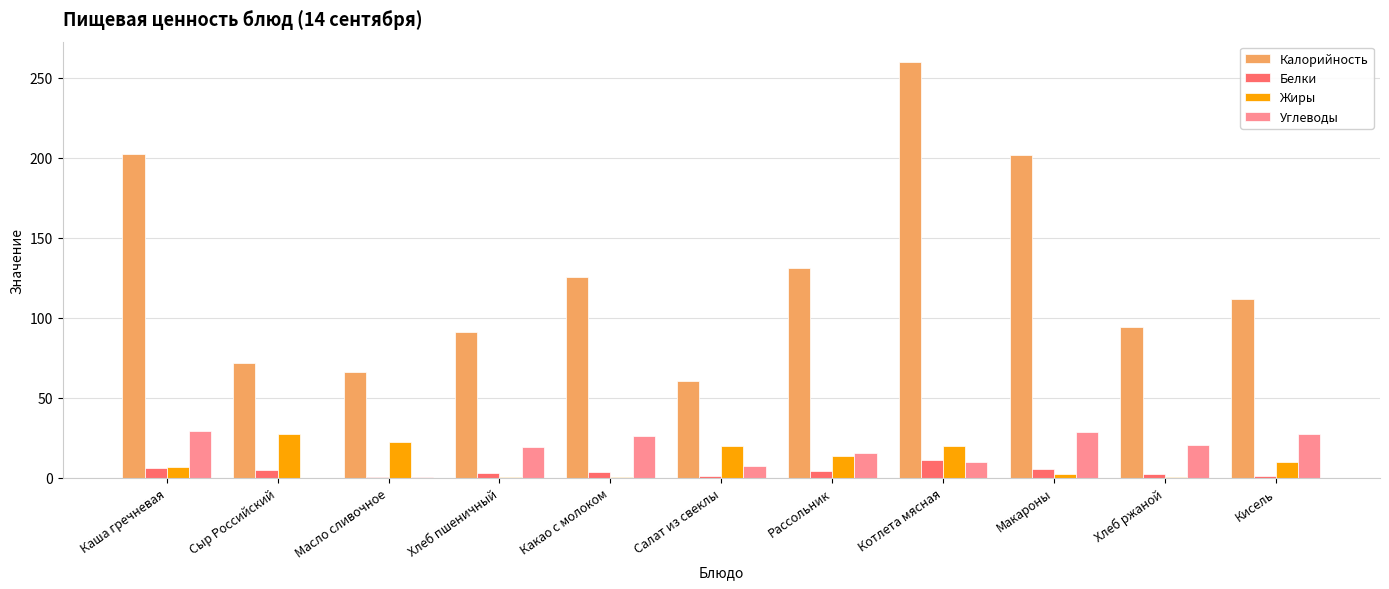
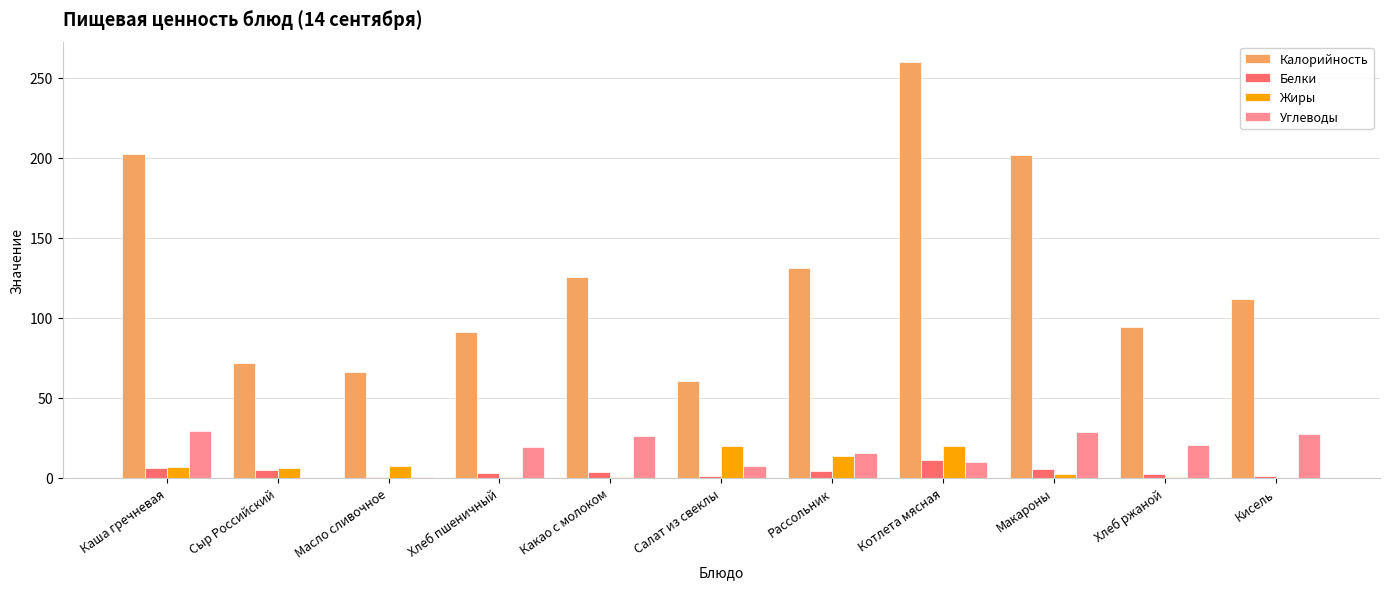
  {
    "Жиры": {
      "Каша гречневая": 7,
-     "Сыр Российский": 28,
-     "Масло сливочное": 22,
+     "Сыр Российский": 6,
+     "Масло сливочное": 7,
      "Салат из свеклы": 20,
      "Рассольник": 13,
      "Котлета мясная": 20,
      "Макароны": 3,
-     "Кисель": 10
+     "Кисель": 0
    }
  }
